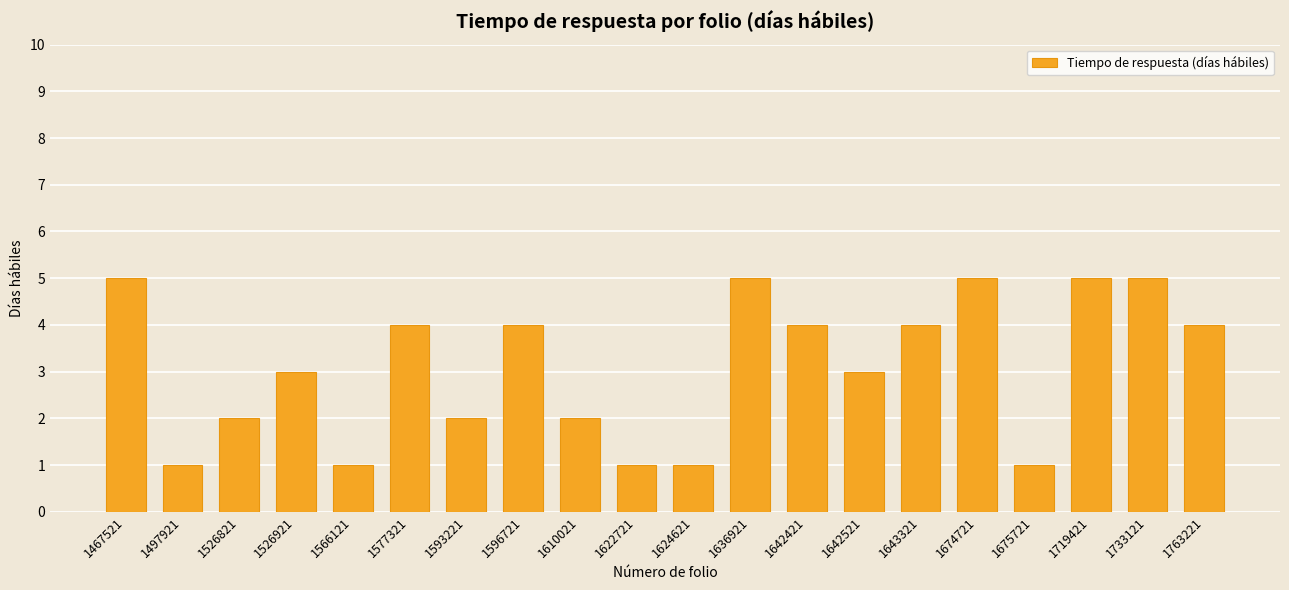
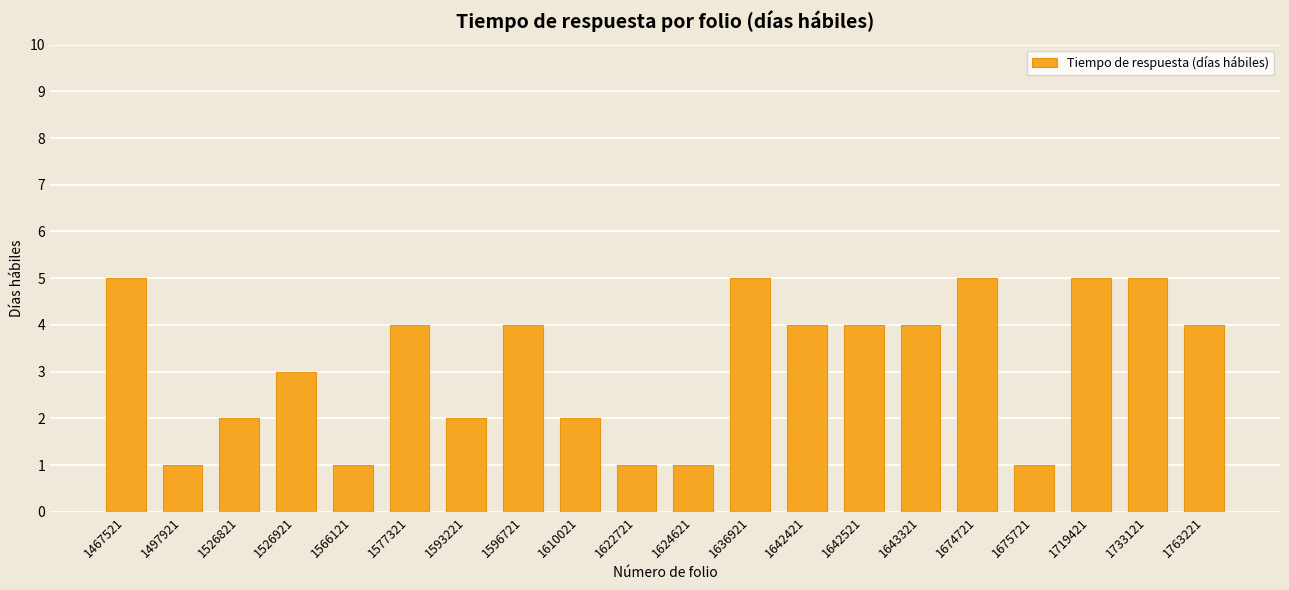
  {
    "1467521": 5,
    "1497921": 1,
    "1526821": 2,
    "1526921": 3,
    "1566121": 1,
    "1577321": 4,
    "1593221": 2,
    "1596721": 4,
    "1610021": 2,
    "1622721": 1,
    "1624621": 1,
    "1636921": 5,
    "1642421": 4,
-   "1642521": 3,
+   "1642521": 4,
    "1643321": 4,
    "1674721": 5,
    "1675721": 1,
    "1719421": 5,
    "1733121": 5,
    "1763221": 4
  }
